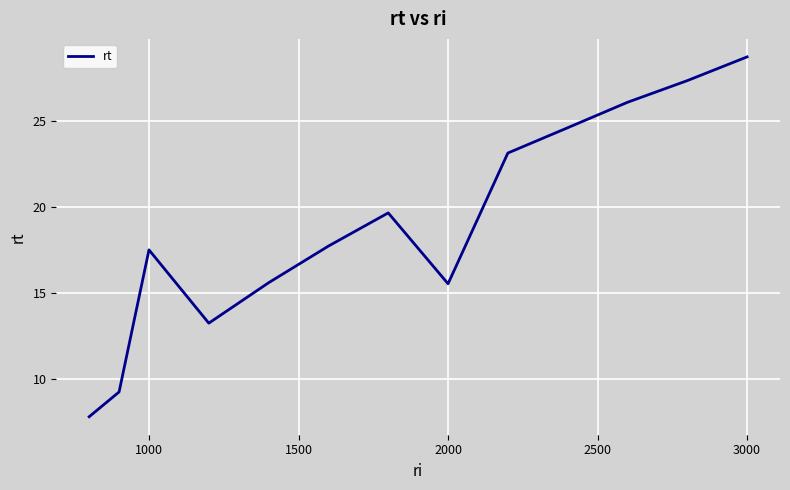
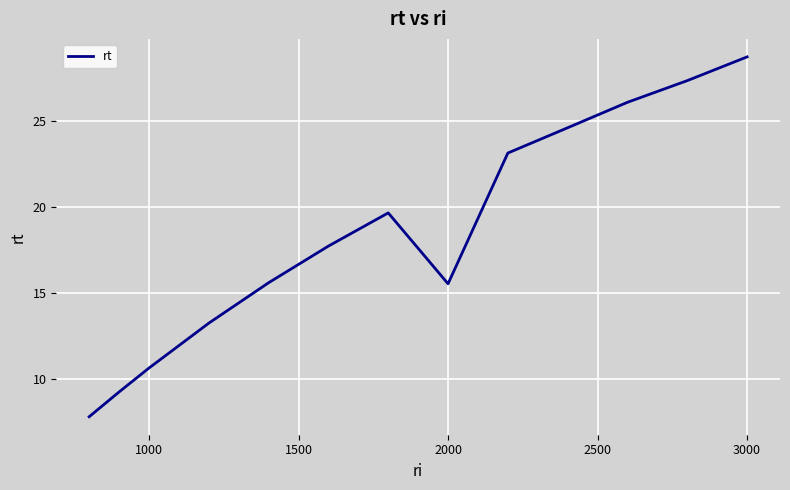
  {
-   "1000": 17.5,
+   "1000": 10.7,
    "2000": 15.6,
    "3000": 28.7
  }
